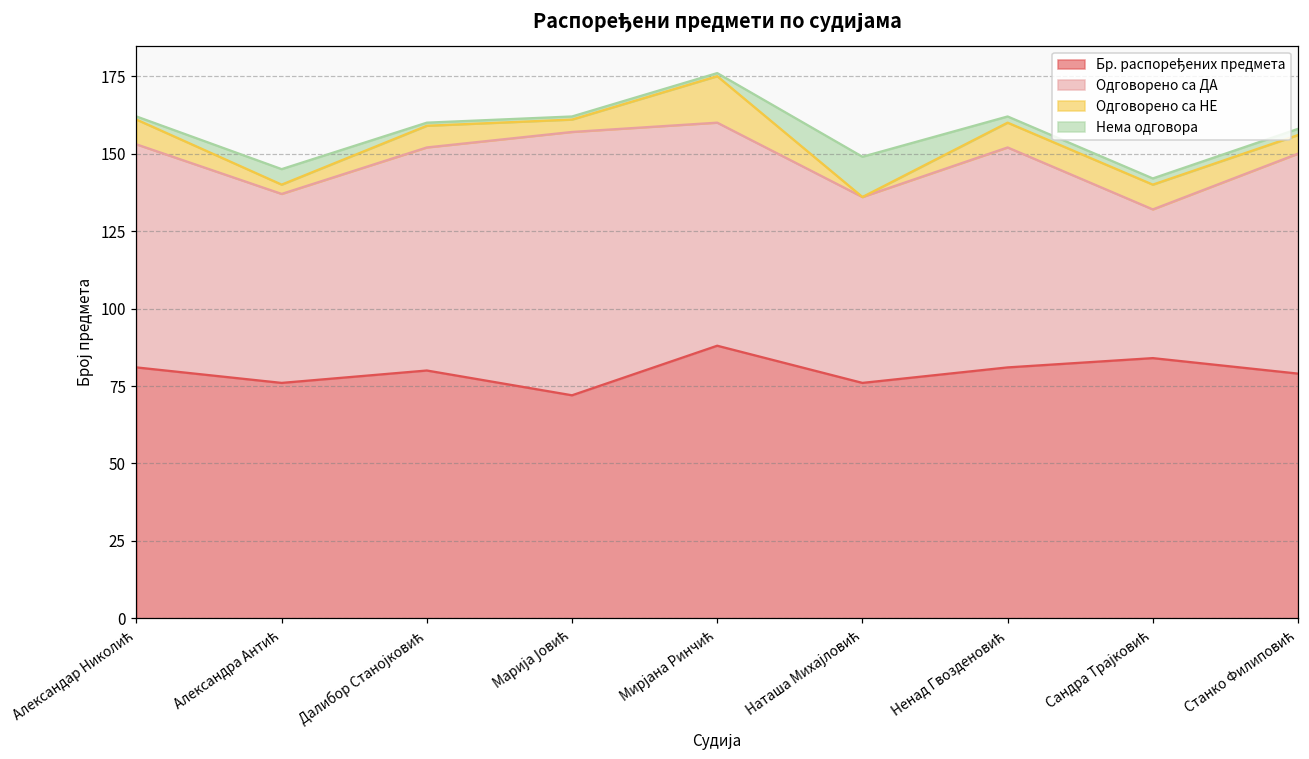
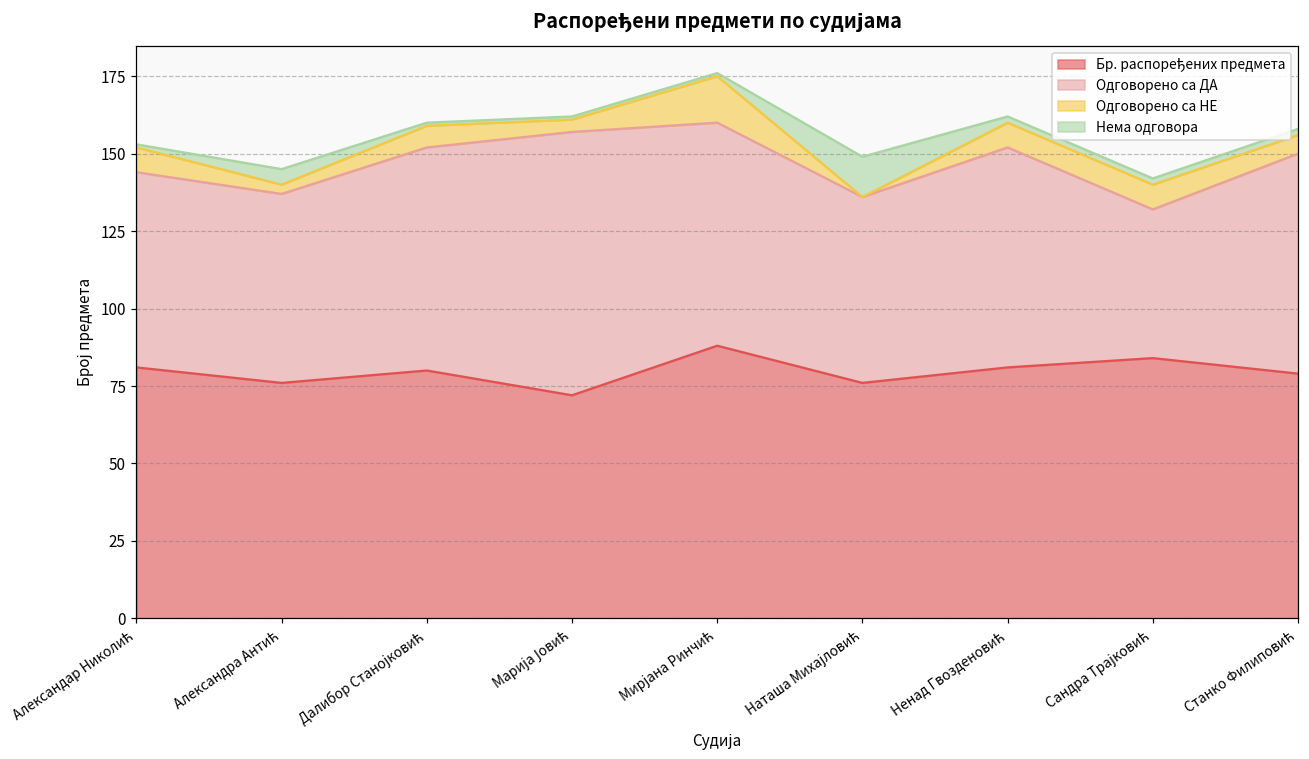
  {
    "Бр. распоређених предмета": {
      "Александар Николић": 81,
      "Александра Антић": 76,
      "Далибор Станојковић": 80,
      "Марија Јовић": 72,
      "Мирјана Ринчић": 88,
      "Наташа Михајловић": 76,
      "Ненад Гвозденовић": 81,
      "Сандра Трајковић": 84,
      "Станко Филиповић": 79
    },
    "Одговорено са ДА": {
-     "Александар Николић": 72,
+     "Александар Николић": 63,
      "Александра Антић": 61,
      "Далибор Станојковић": 72,
      "Марија Јовић": 85,
      "Мирјана Ринчић": 72,
      "Ненад Гвозденовић": 71,
      "Сандра Трајковић": 48,
      "Станко Филиповић": 71
    },
    "Одговорено са НЕ": {
      "Александар Николић": 8,
      "Александра Антић": 3,
      "Далибор Станојковић": 7,
      "Марија Јовић": 4,
      "Мирјана Ринчић": 15,
      "Ненад Гвозденовић": 8,
      "Сандра Трајковић": 8,
      "Станко Филиповић": 6
    },
    "Нема одговора": {
      "Александар Николић": 1,
      "Александра Антић": 5,
      "Далибор Станојковић": 1,
      "Марија Јовић": 1,
      "Мирјана Ринчић": 1,
      "Наташа Михајловић": 13,
      "Ненад Гвозденовић": 2,
      "Сандра Трајковић": 2,
      "Станко Филиповић": 2
    }
  }
